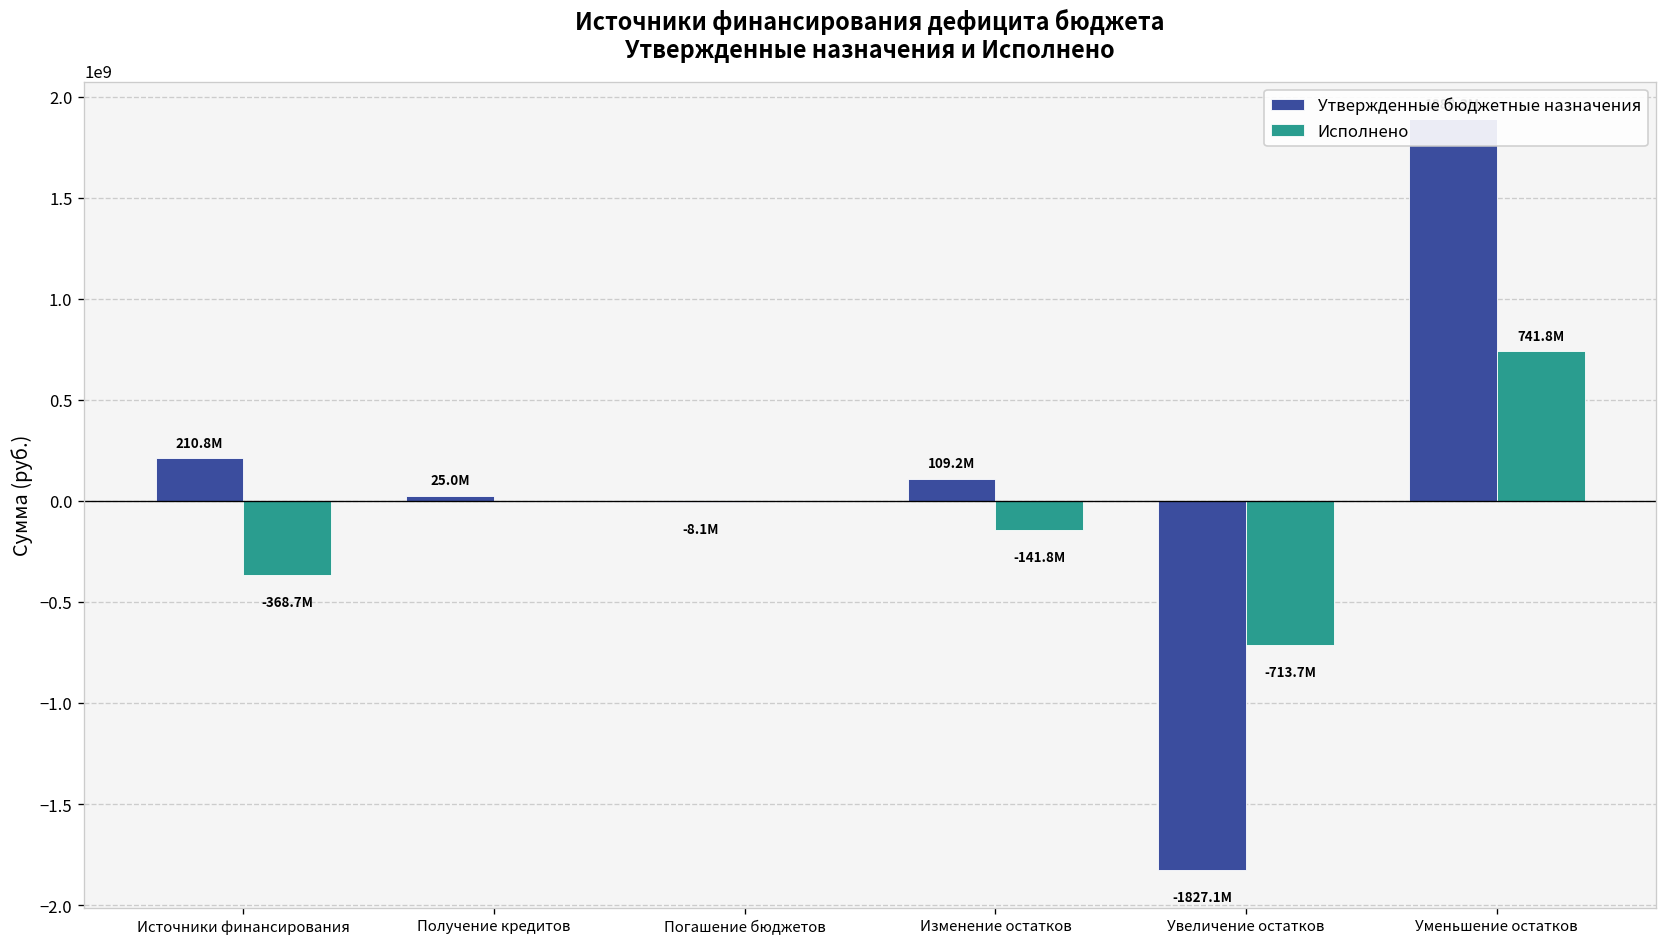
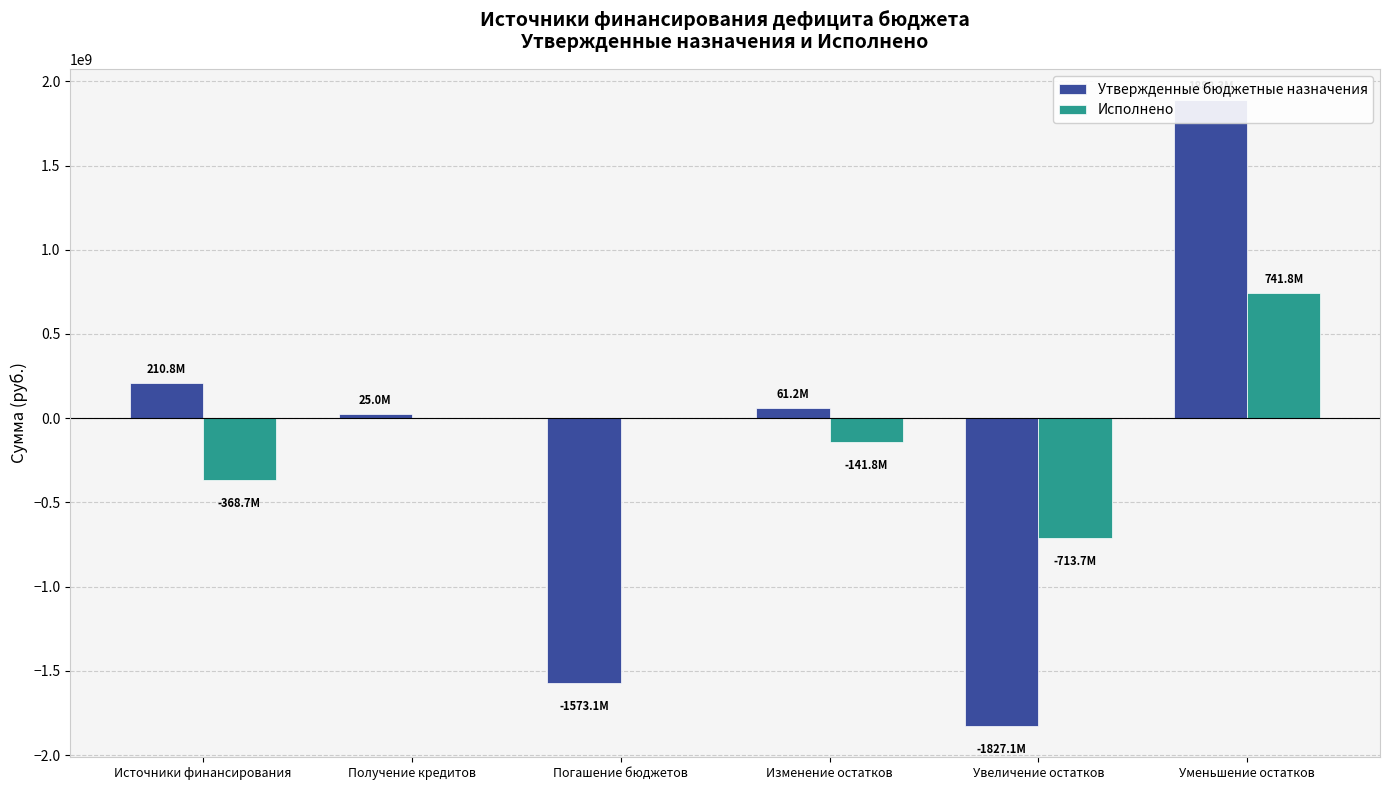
  {
    "Утвержденные бюджетные назначения": {
      "Источники финансирования": "210.8M",
      "Получение кредитов": "25.0M",
-     "Погашение бюджетов": "-8.1M",
-     "Изменение остатков": "109.2M",
+     "Погашение бюджетов": "-1573.1M",
+     "Изменение остатков": "61.2M",
      "Увеличение остатков": "-1827.1M"
    },
    "Исполнено": {
      "Источники финансирования": "-368.7M",
      "Изменение остатков": "-141.8M",
      "Увеличение остатков": "-713.7M",
      "Уменьшение остатков": "741.8M"
    }
  }
